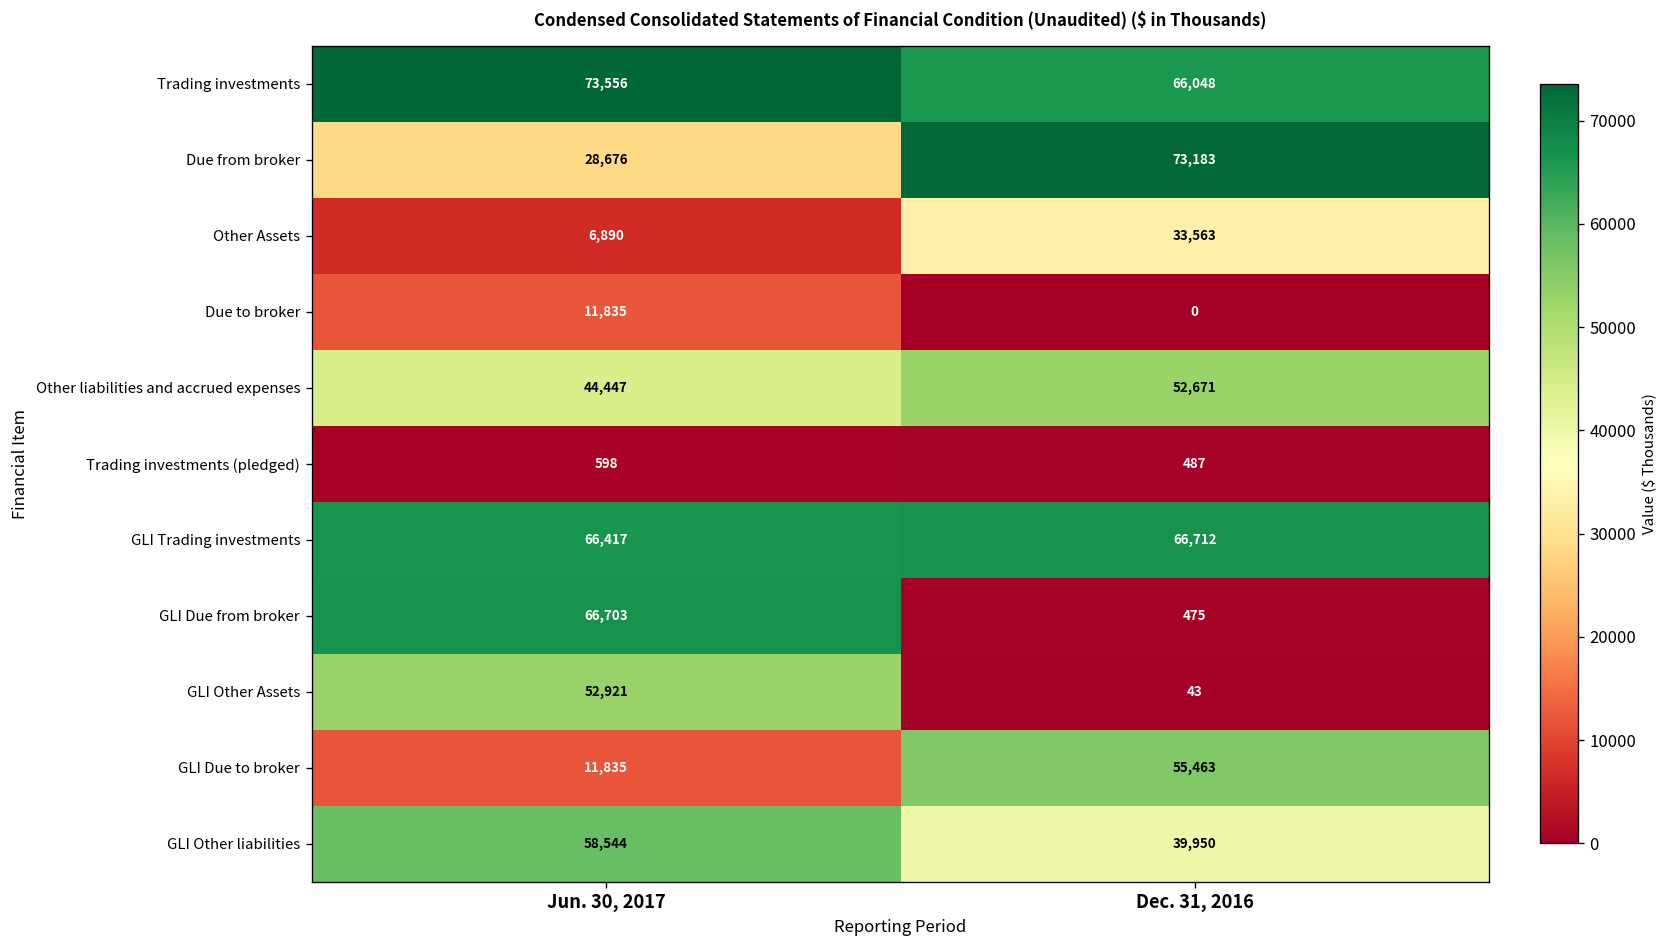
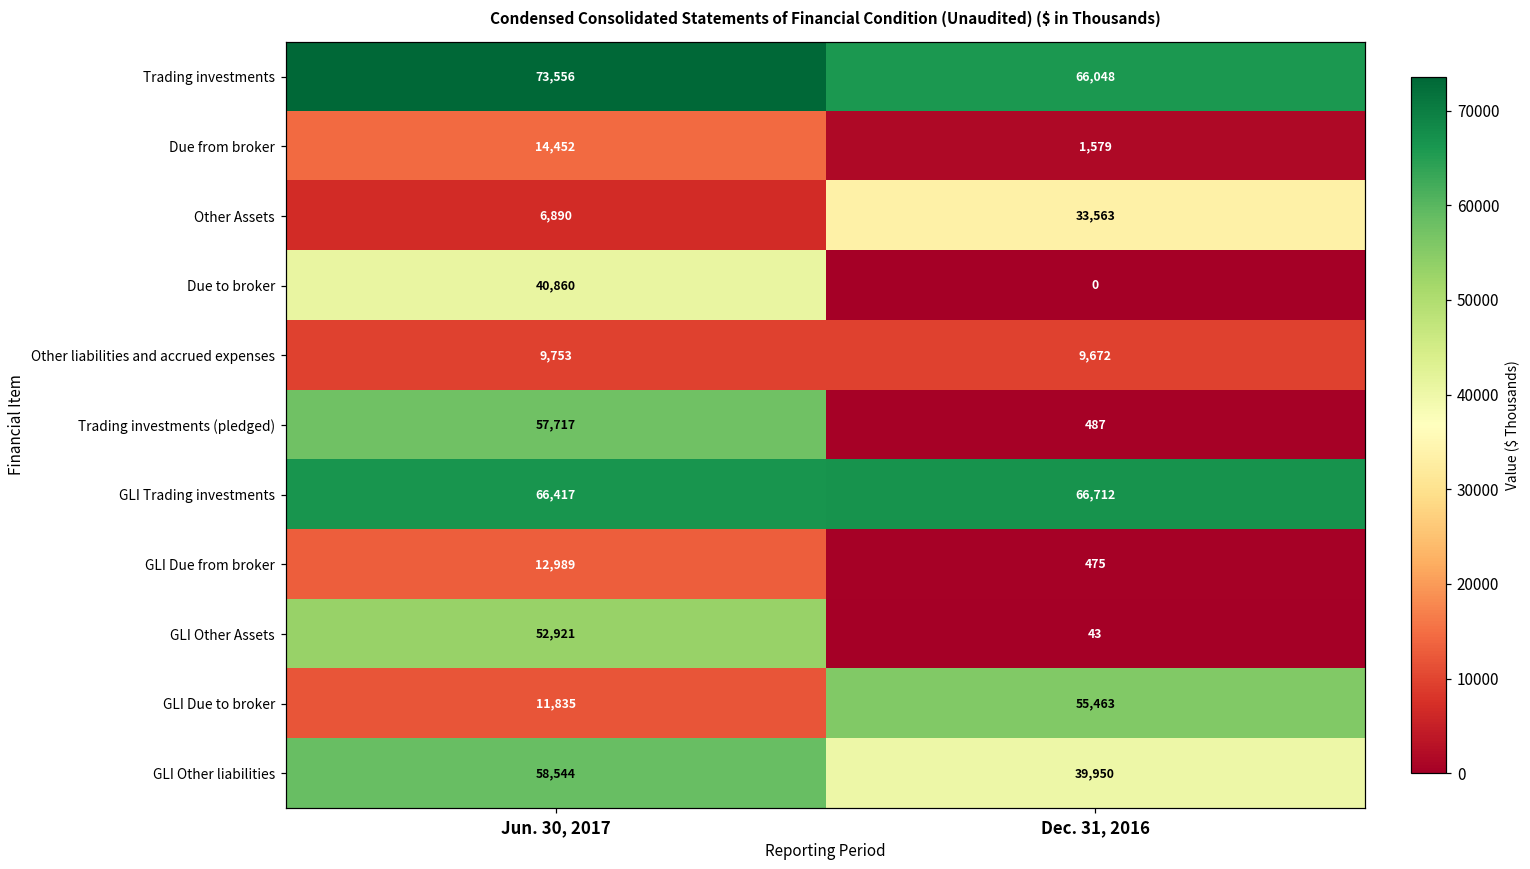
  {
    "Trading investments": {
      "Jun. 30, 2017": "73,556",
      "Dec. 31, 2016": "66,048"
    },
    "Due from broker": {
-     "Jun. 30, 2017": "28,676",
-     "Dec. 31, 2016": "73,183"
+     "Jun. 30, 2017": "14,452",
+     "Dec. 31, 2016": "1,579"
    },
    "Other Assets": {
      "Jun. 30, 2017": "6,890",
      "Dec. 31, 2016": "33,563"
    },
    "Due to broker": {
-     "Jun. 30, 2017": "11,835",
+     "Jun. 30, 2017": "40,860",
      "Dec. 31, 2016": "0"
    },
    "Other liabilities and accrued expenses": {
-     "Jun. 30, 2017": "44,447",
-     "Dec. 31, 2016": "52,671"
+     "Jun. 30, 2017": "9,753",
+     "Dec. 31, 2016": "9,672"
    },
    "Trading investments (pledged)": {
-     "Jun. 30, 2017": "598",
+     "Jun. 30, 2017": "57,717",
      "Dec. 31, 2016": "487"
    },
    "GLI Trading investments": {
      "Jun. 30, 2017": "66,417",
      "Dec. 31, 2016": "66,712"
    },
    "GLI Due from broker": {
-     "Jun. 30, 2017": "66,703",
+     "Jun. 30, 2017": "12,989",
      "Dec. 31, 2016": "475"
    },
    "GLI Other Assets": {
      "Jun. 30, 2017": "52,921",
      "Dec. 31, 2016": "43"
    },
    "GLI Due to broker": {
      "Jun. 30, 2017": "11,835",
      "Dec. 31, 2016": "55,463"
    },
    "GLI Other liabilities": {
      "Jun. 30, 2017": "58,544",
      "Dec. 31, 2016": "39,950"
    }
  }
